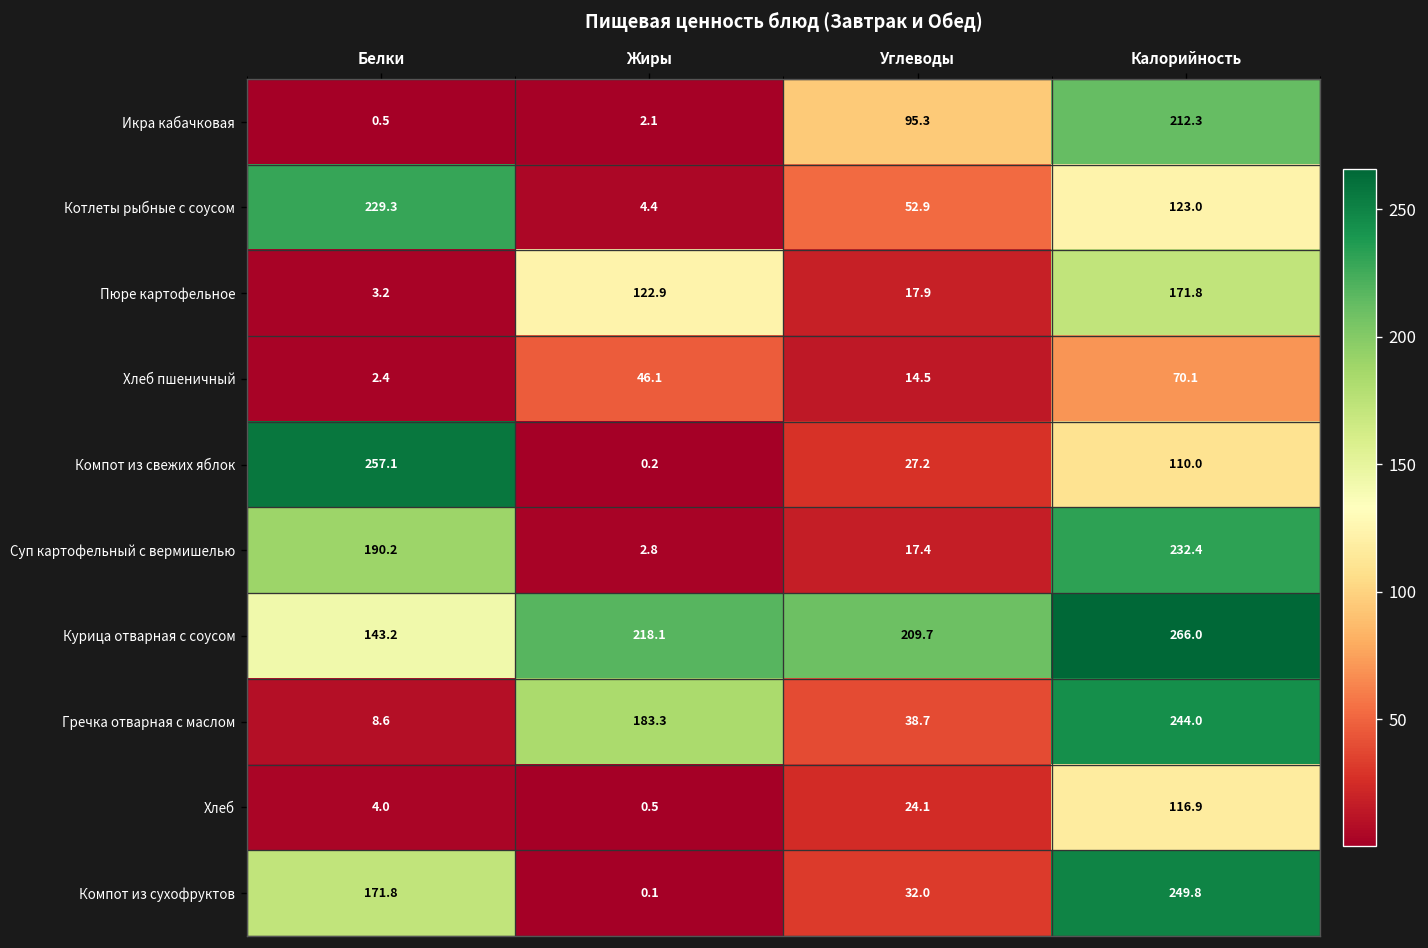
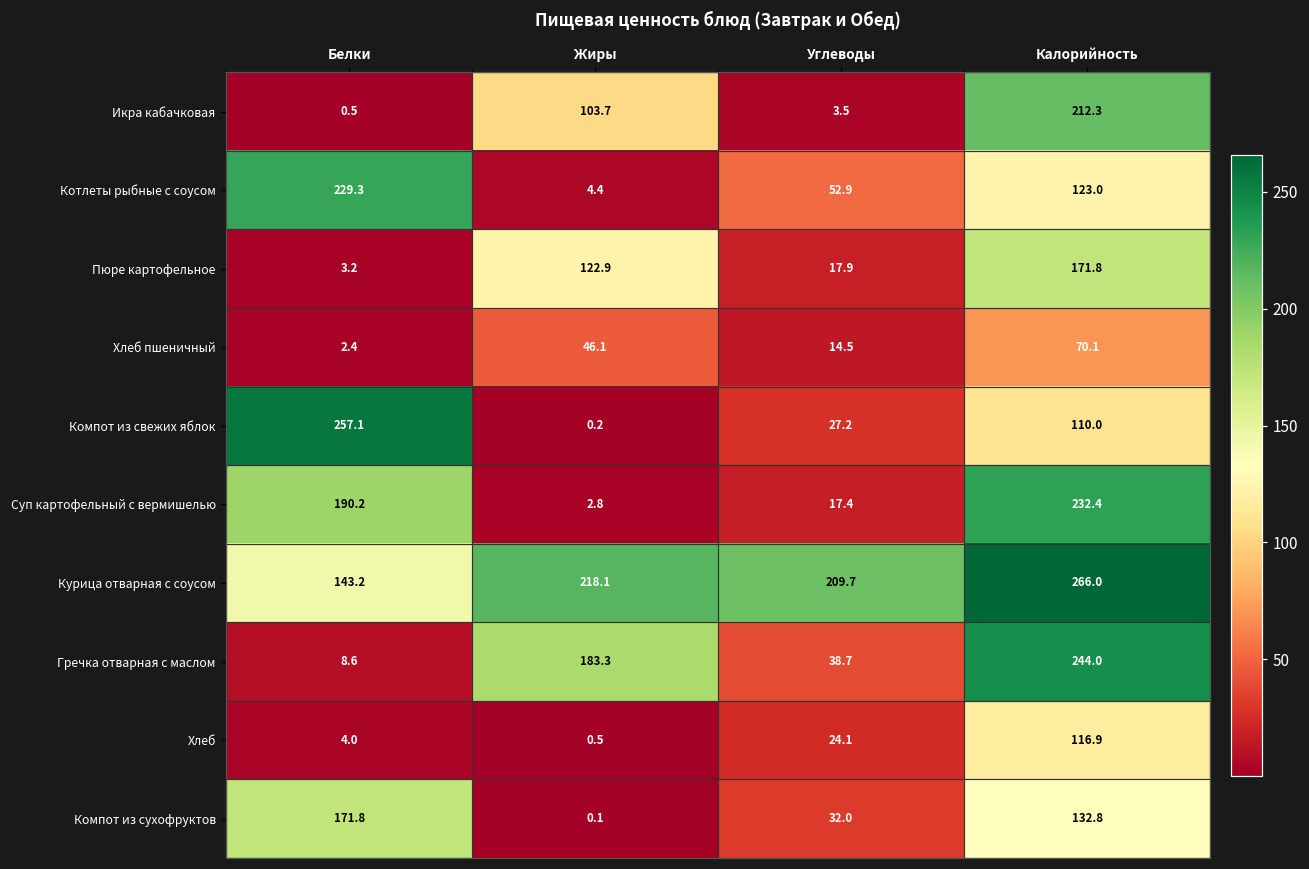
  {
    "Икра кабачковая": {
      "Белки": 0.5,
-     "Жиры": 2.1,
-     "Углеводы": 95.3,
+     "Жиры": 103.7,
+     "Углеводы": 3.5,
      "Калорийность": 212.3
    },
    "Котлеты рыбные с соусом": {
      "Белки": 229.3,
      "Жиры": 4.4,
      "Углеводы": 52.9,
      "Калорийность": 123.0
    },
    "Пюре картофельное": {
      "Белки": 3.2,
      "Жиры": 122.9,
      "Углеводы": 17.9,
      "Калорийность": 171.8
    },
    "Хлеб пшеничный": {
      "Белки": 2.4,
      "Жиры": 46.1,
      "Углеводы": 14.5,
      "Калорийность": 70.1
    },
    "Компот из свежих яблок": {
      "Белки": 257.1,
      "Жиры": 0.2,
      "Углеводы": 27.2,
      "Калорийность": 110.0
    },
    "Суп картофельный с вермишелью": {
      "Белки": 190.2,
      "Жиры": 2.8,
      "Углеводы": 17.4,
      "Калорийность": 232.4
    },
    "Курица отварная с соусом": {
      "Белки": 143.2,
      "Жиры": 218.1,
      "Углеводы": 209.7,
      "Калорийность": 266.0
    },
    "Гречка отварная с маслом": {
      "Белки": 8.6,
      "Жиры": 183.3,
      "Углеводы": 38.7,
      "Калорийность": 244.0
    },
    "Хлеб": {
      "Белки": 4.0,
      "Жиры": 0.5,
      "Углеводы": 24.1,
      "Калорийность": 116.9
    },
    "Компот из сухофруктов": {
      "Белки": 171.8,
      "Жиры": 0.1,
      "Углеводы": 32.0,
-     "Калорийность": 249.8
+     "Калорийность": 132.8
    }
  }
